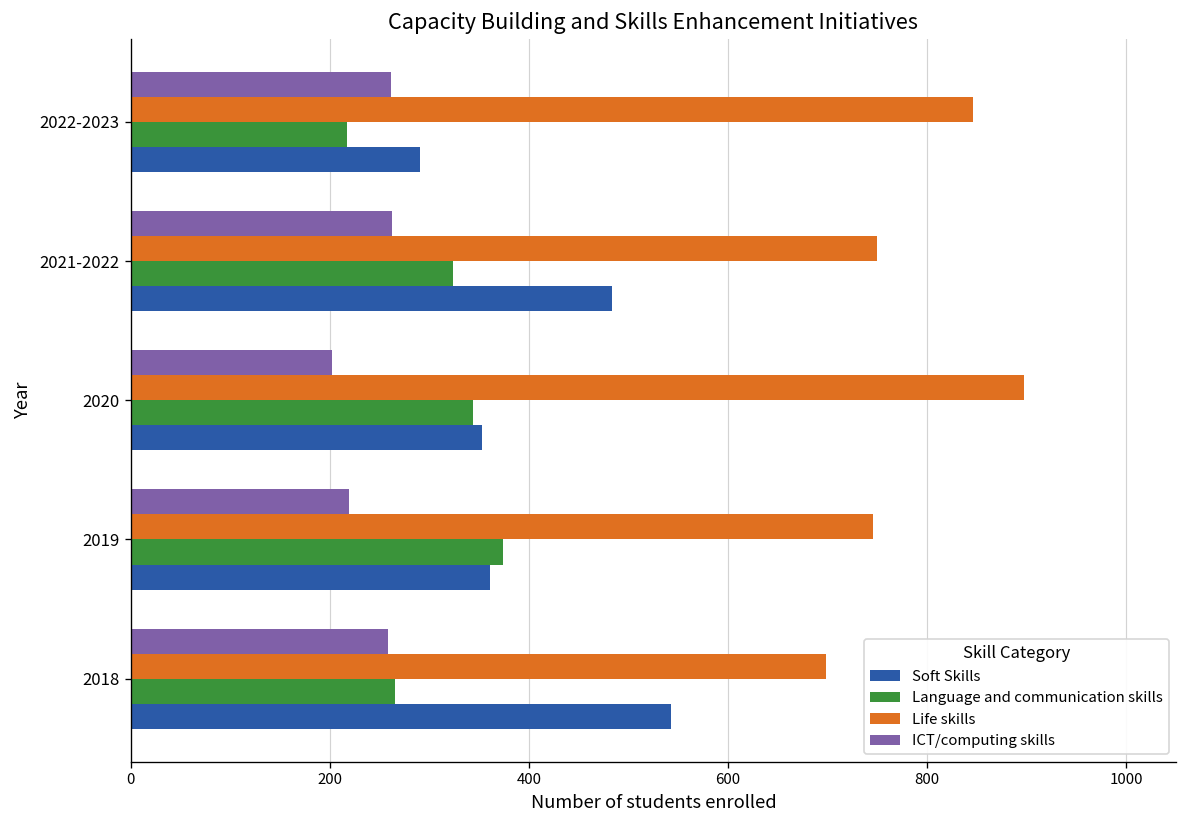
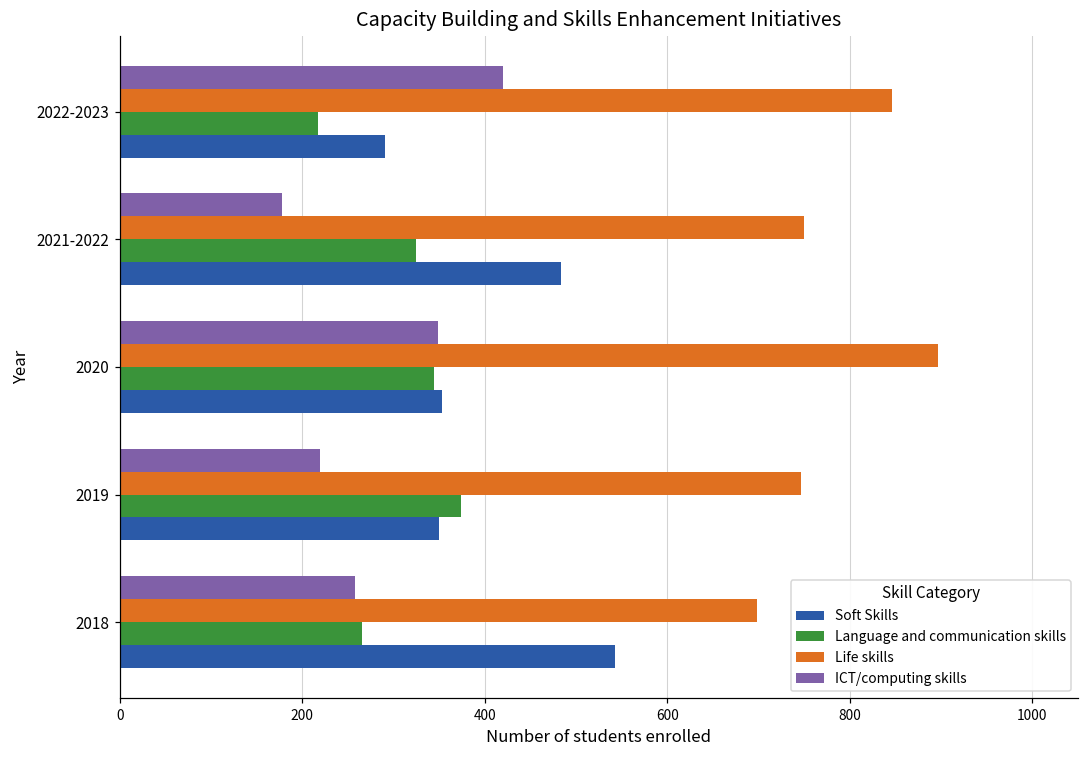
  {
    "Soft Skills": {
      "2022-2023": 290,
      "2021-2022": 480,
      "2020": 350,
-     "2019": 360,
+     "2019": 350,
      "2018": 540
    },
    "Language and communication skills": {
      "2022-2023": 220,
      "2021-2022": 320,
      "2020": 340,
      "2019": 370,
      "2018": 270
    },
    "Life skills": {
      "2022-2023": 850,
      "2021-2022": 750,
      "2020": 900,
      "2019": 750,
      "2018": 700
    },
    "ICT/computing skills": {
-     "2022-2023": 260,
-     "2021-2022": 260,
-     "2020": 200,
+     "2022-2023": 420,
+     "2021-2022": 180,
+     "2020": 350,
      "2019": 220,
      "2018": 260
    }
  }
